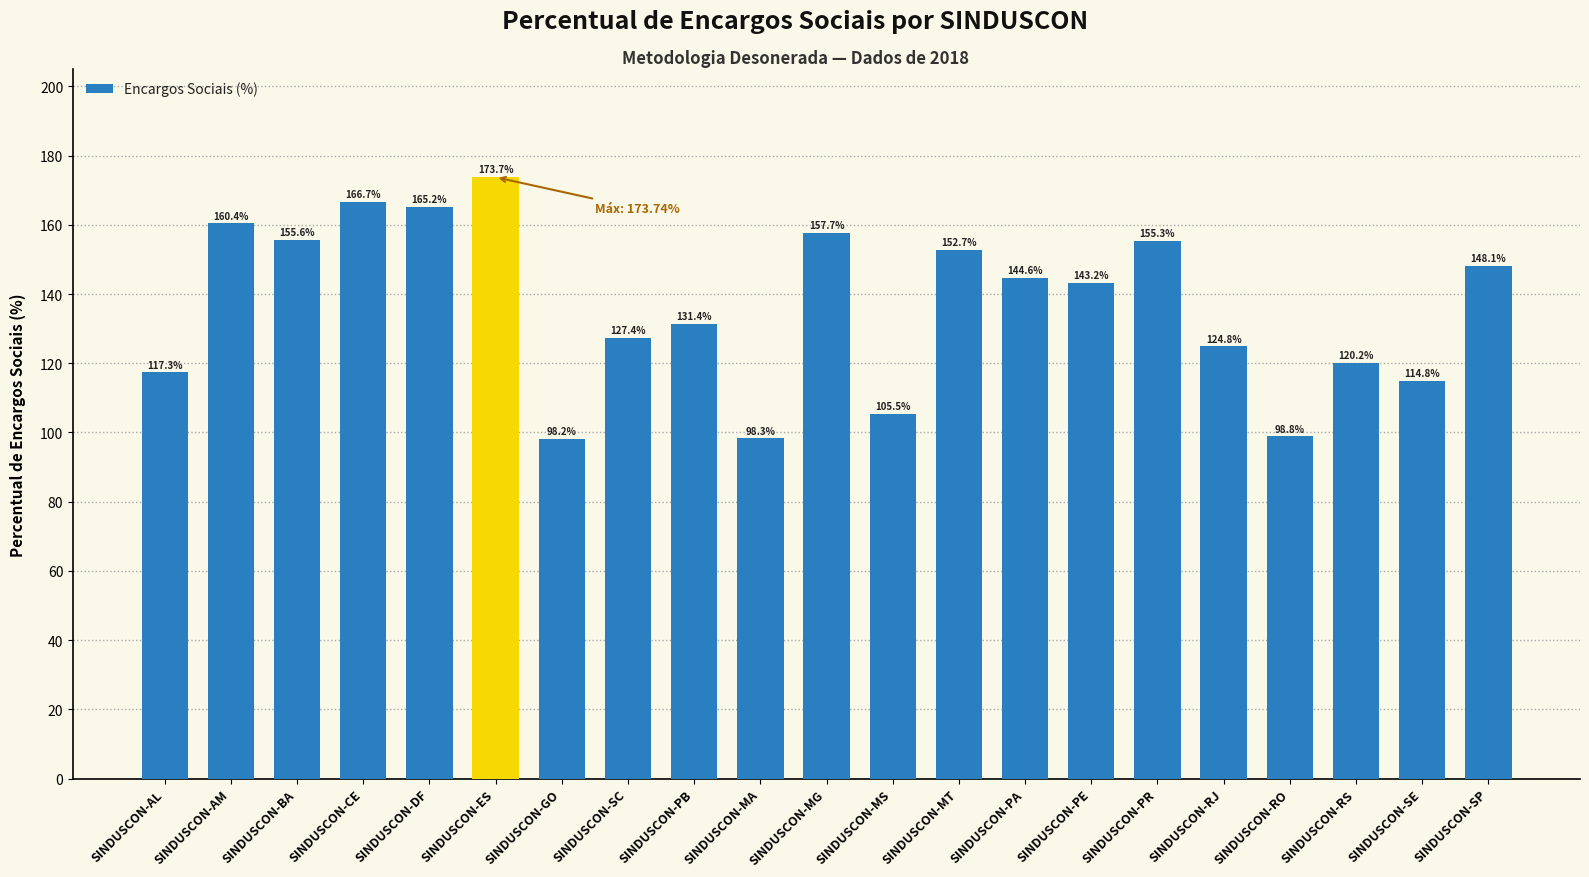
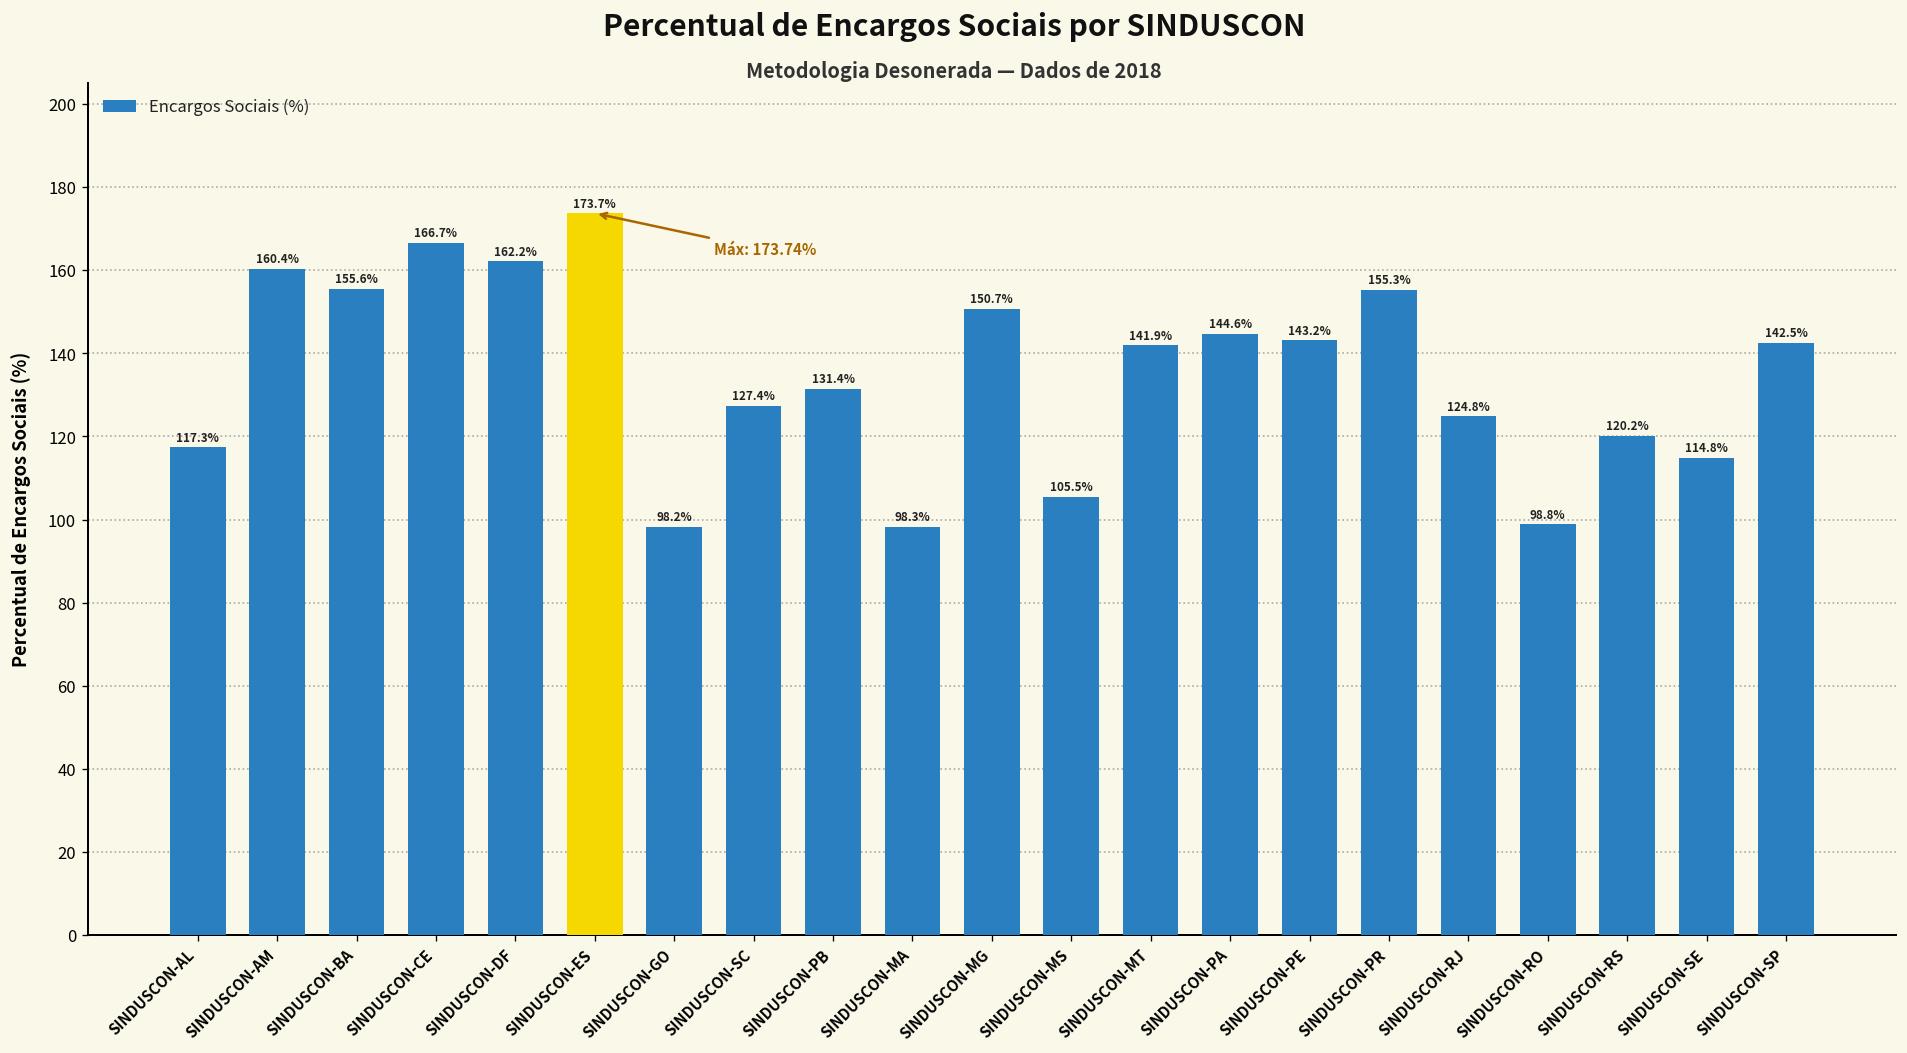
  {
    "SINDUSCON-AL": "117.3%",
    "SINDUSCON-AM": "160.4%",
    "SINDUSCON-BA": "155.6%",
    "SINDUSCON-CE": "166.7%",
-   "SINDUSCON-DF": "165.2%",
+   "SINDUSCON-DF": "162.2%",
    "SINDUSCON-ES": "173.7%",
    "SINDUSCON-GO": "98.2%",
    "SINDUSCON-SC": "127.4%",
    "SINDUSCON-PB": "131.4%",
    "SINDUSCON-MA": "98.3%",
-   "SINDUSCON-MG": "157.7%",
+   "SINDUSCON-MG": "150.7%",
    "SINDUSCON-MS": "105.5%",
-   "SINDUSCON-MT": "152.7%",
+   "SINDUSCON-MT": "141.9%",
    "SINDUSCON-PA": "144.6%",
    "SINDUSCON-PE": "143.2%",
    "SINDUSCON-PR": "155.3%",
    "SINDUSCON-RJ": "124.8%",
    "SINDUSCON-RO": "98.8%",
    "SINDUSCON-RS": "120.2%",
    "SINDUSCON-SE": "114.8%",
-   "SINDUSCON-SP": "148.1%"
+   "SINDUSCON-SP": "142.5%"
  }
